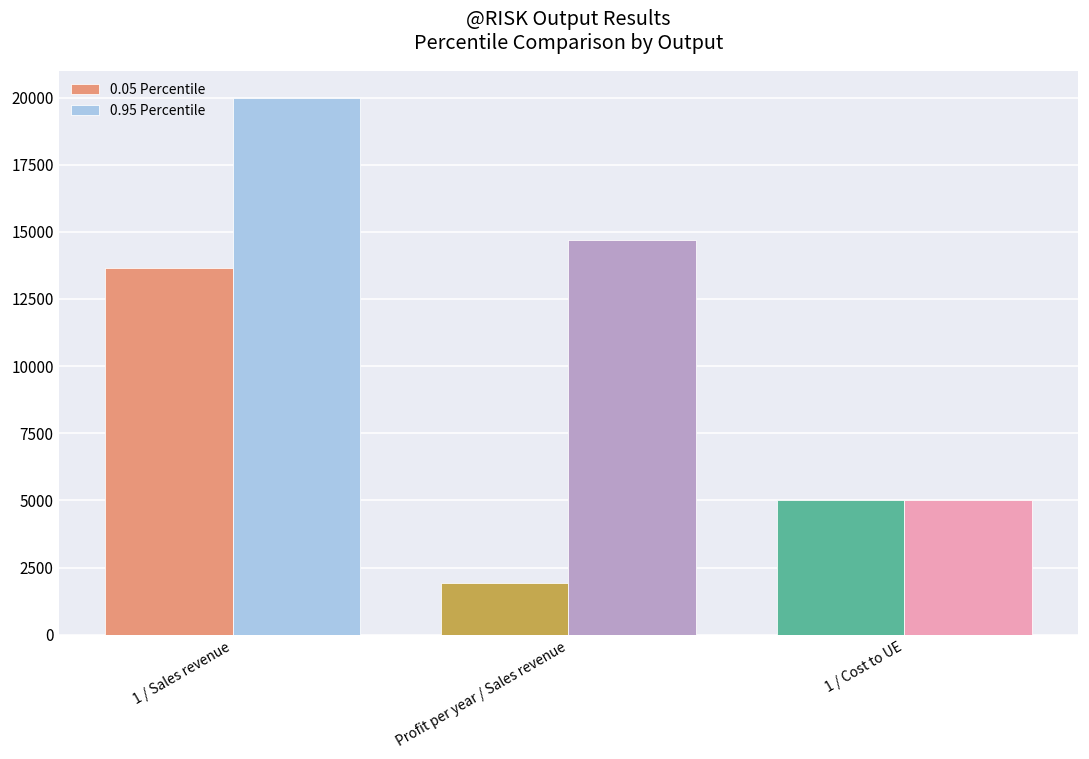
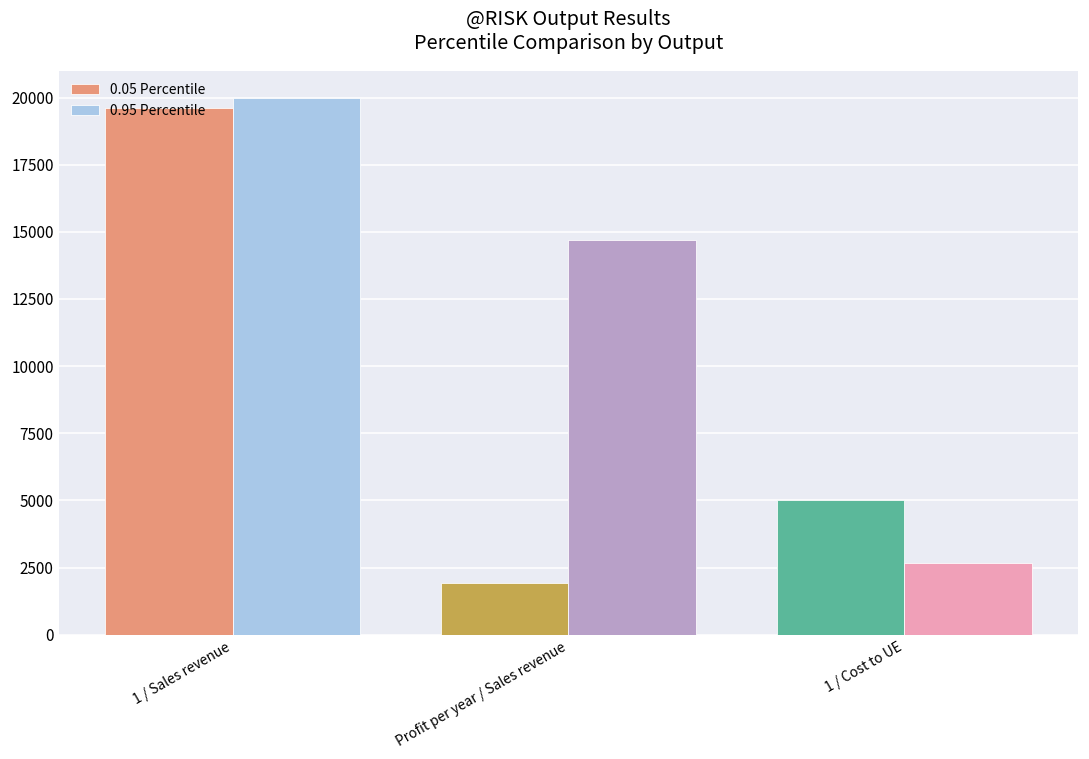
  {
    "0.05 Percentile": {
-     "1 / Sales revenue": 13700,
+     "1 / Sales revenue": 19600,
      "Profit per year / Sales revenue": 1900,
      "1 / Cost to UE": 5000
    },
    "0.95 Percentile": {
      "1 / Sales revenue": 20000,
      "Profit per year / Sales revenue": 14700,
-     "1 / Cost to UE": 5000
+     "1 / Cost to UE": 2700
    }
  }
